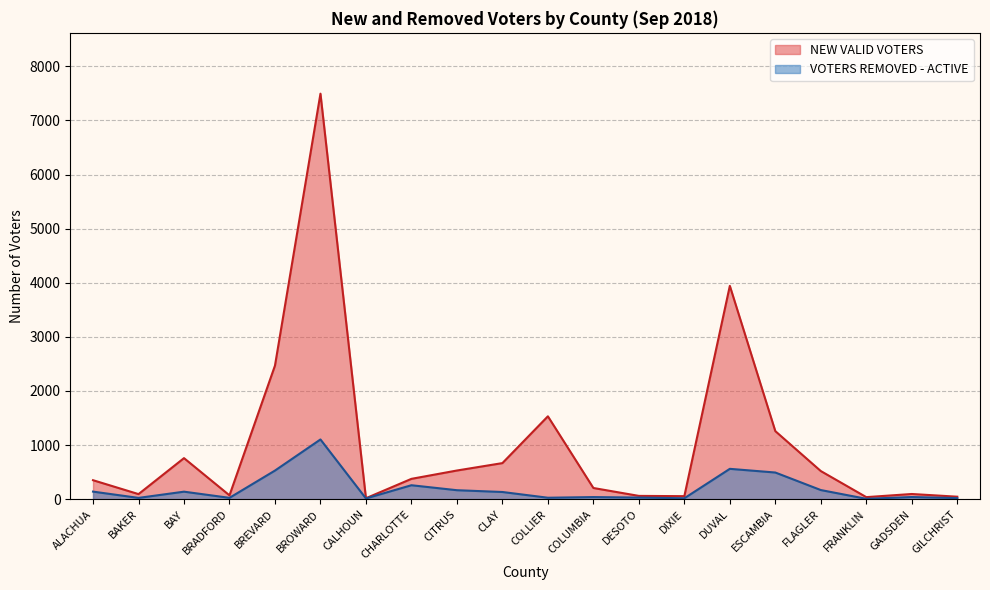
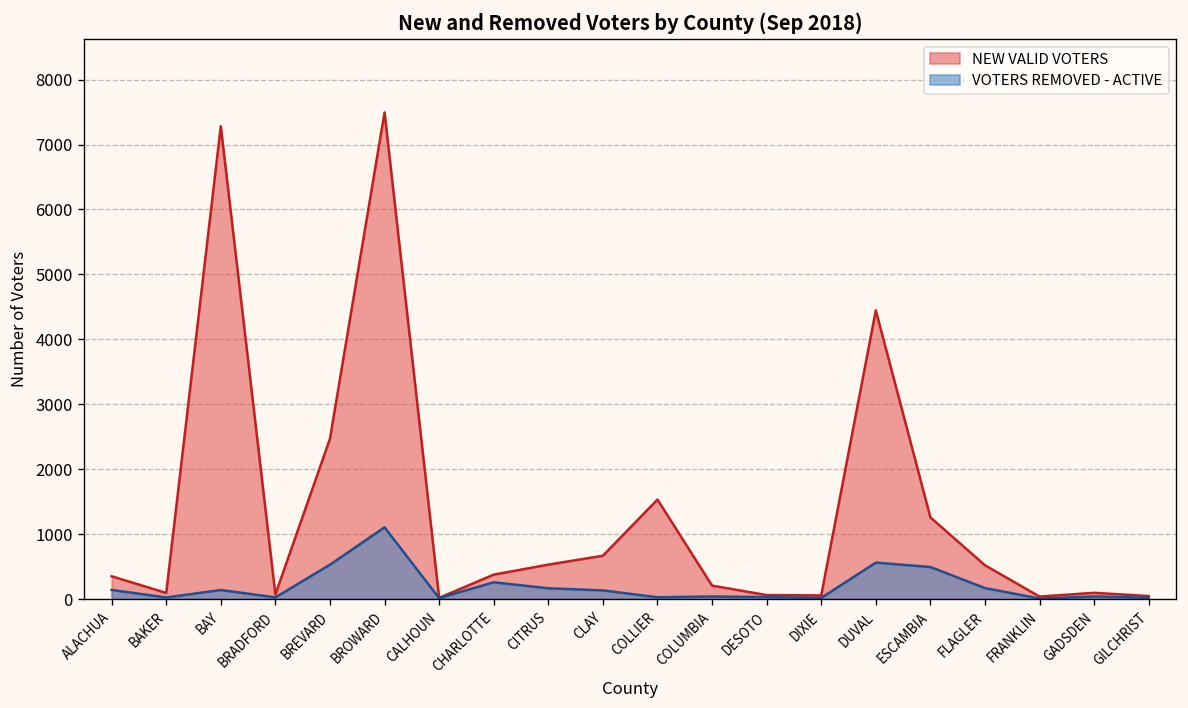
  {
    "NEW VALID VOTERS": {
      "ALACHUA": 400,
      "BAKER": 100,
-     "BAY": 800,
+     "BAY": 7300,
      "BREVARD": 2500,
      "BROWARD": 7500,
      "CHARLOTTE": 400,
      "CITRUS": 500,
      "CLAY": 700,
      "COLLIER": 1500,
      "COLUMBIA": 200,
-     "DUVAL": 3900,
+     "DUVAL": 4400,
      "ESCAMBIA": 1300,
      "FLAGLER": 500,
      "GADSDEN": 100
    },
    "VOTERS REMOVED - ACTIVE": {
      "ALACHUA": 100,
      "BAKER": 0,
      "BAY": 100,
      "BREVARD": 500,
      "BROWARD": 1100,
      "CHARLOTTE": 300,
      "CITRUS": 200,
      "CLAY": 100,
      "COLLIER": 0,
      "COLUMBIA": 0,
      "DUVAL": 600,
      "ESCAMBIA": 500,
      "FLAGLER": 200,
      "GADSDEN": 0
    }
  }
